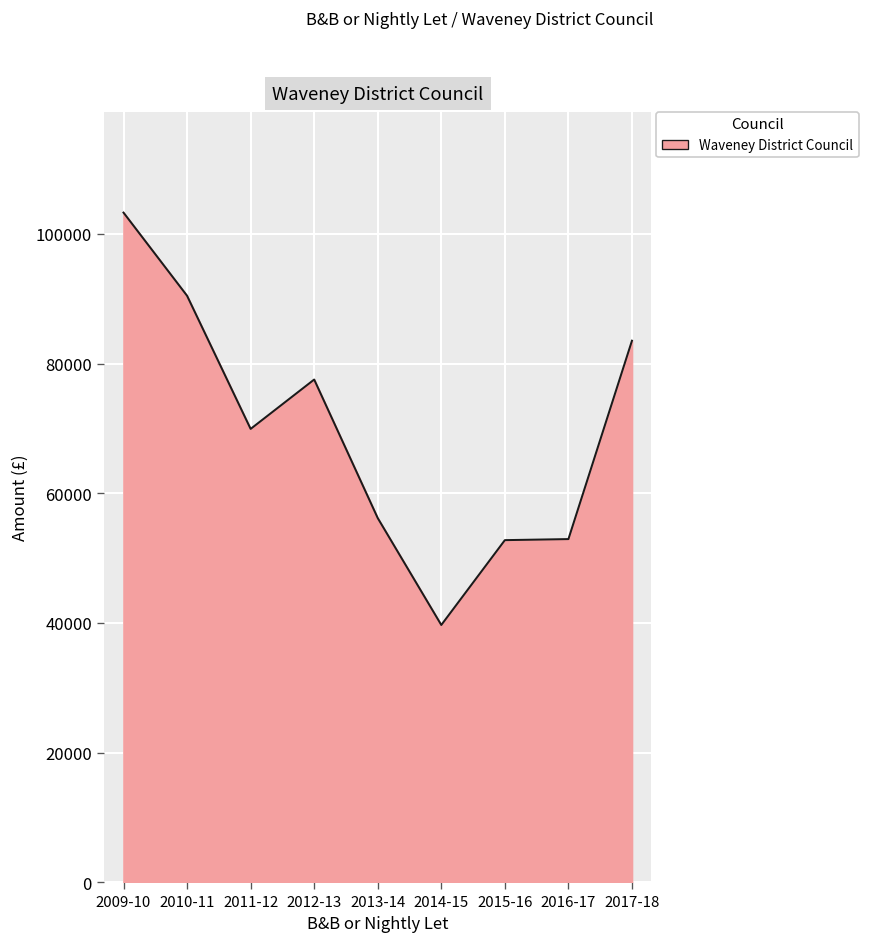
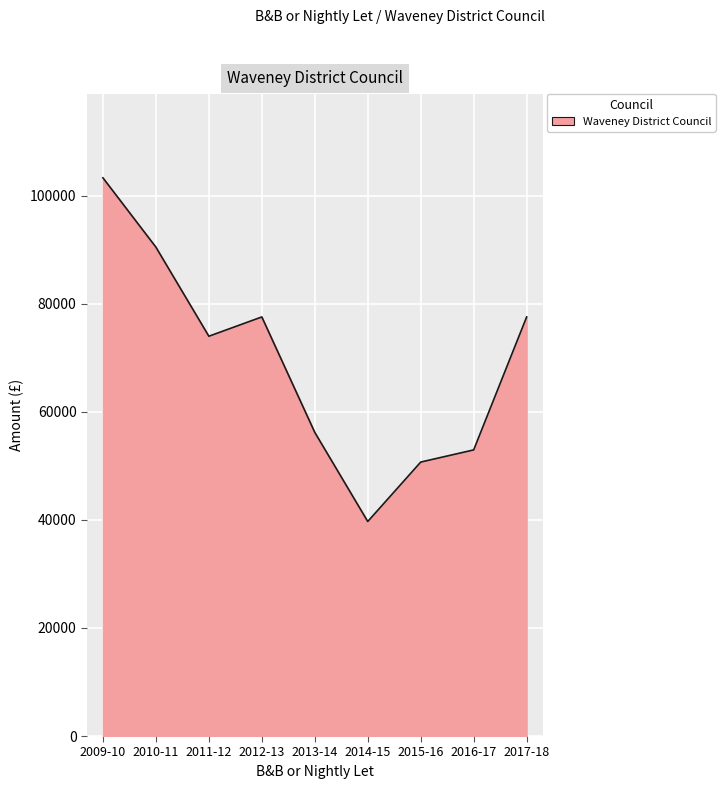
  {
    "2009-10": 103000,
    "2010-11": 90000,
-   "2011-12": 70000,
+   "2011-12": 74000,
    "2012-13": 78000,
    "2013-14": 56000,
    "2014-15": 40000,
-   "2015-16": 53000,
+   "2015-16": 51000,
    "2016-17": 53000,
-   "2017-18": 84000
+   "2017-18": 78000
  }
